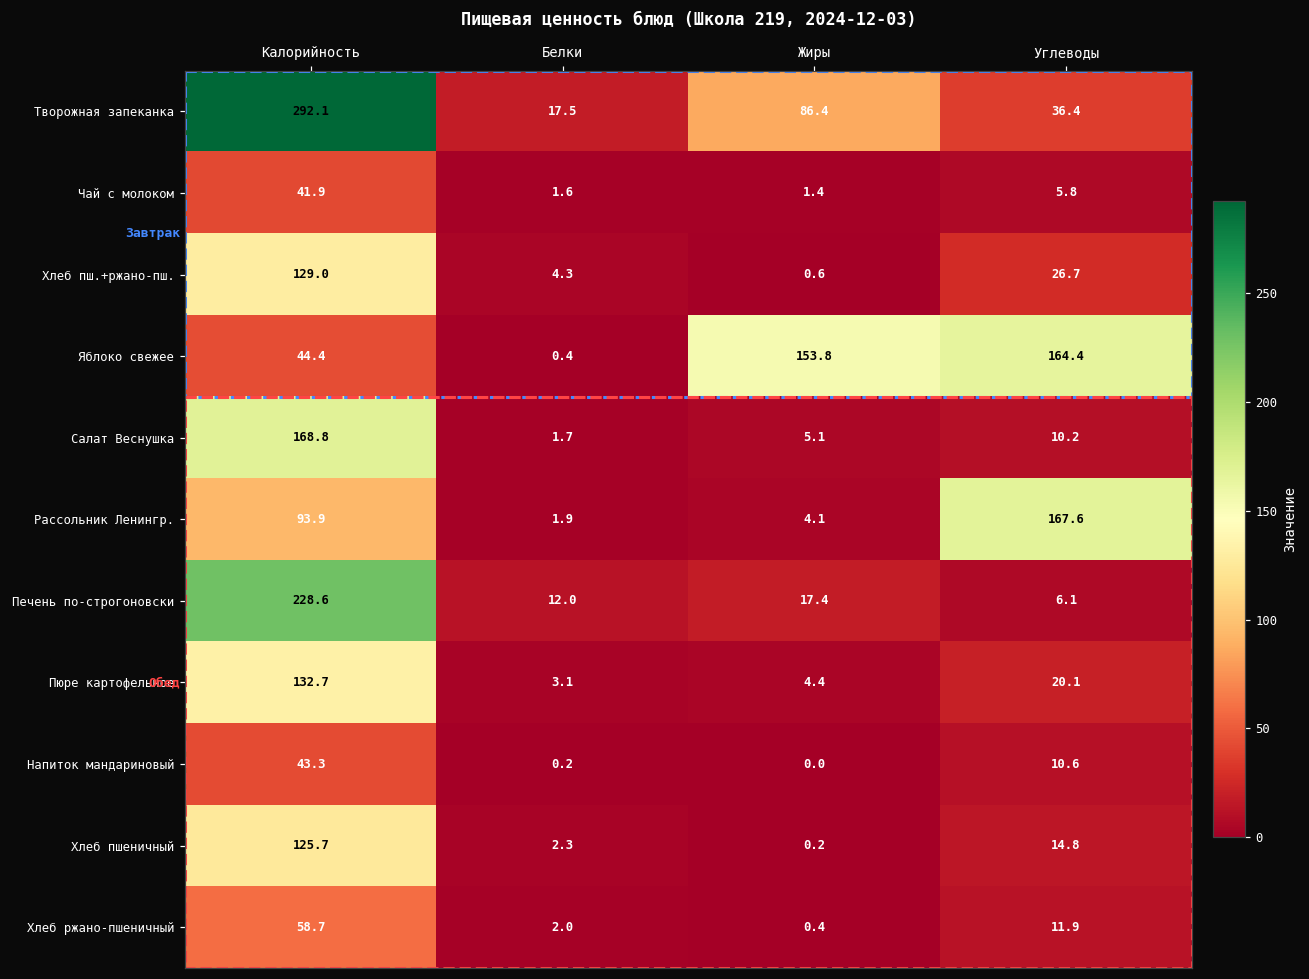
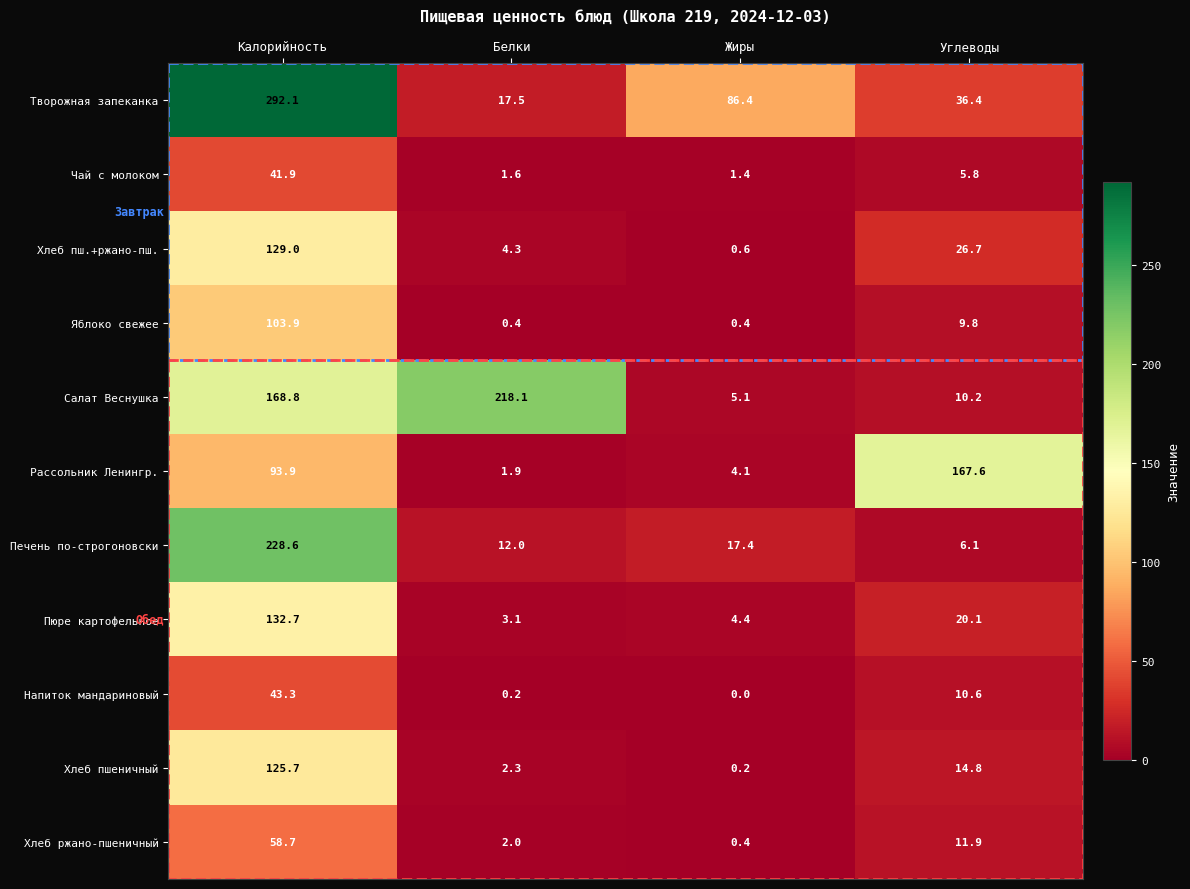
  {
    "Творожная запеканка": {
      "Калорийность": 292.1,
      "Белки": 17.5,
      "Жиры": 86.4,
      "Углеводы": 36.4
    },
    "Чай с молоком": {
      "Калорийность": 41.9,
      "Белки": 1.6,
      "Жиры": 1.4,
      "Углеводы": 5.8
    },
    "Хлеб пш.+ржано-пш.": {
      "Калорийность": 129.0,
      "Белки": 4.3,
      "Жиры": 0.6,
      "Углеводы": 26.7
    },
    "Яблоко свежее": {
-     "Калорийность": 44.4,
+     "Калорийность": 103.9,
      "Белки": 0.4,
-     "Жиры": 153.8,
-     "Углеводы": 164.4
+     "Жиры": 0.4,
+     "Углеводы": 9.8
    },
    "Салат Веснушка": {
      "Калорийность": 168.8,
-     "Белки": 1.7,
+     "Белки": 218.1,
      "Жиры": 5.1,
      "Углеводы": 10.2
    },
    "Рассольник Ленингр.": {
      "Калорийность": 93.9,
      "Белки": 1.9,
      "Жиры": 4.1,
      "Углеводы": 167.6
    },
    "Печень по-строгоновски": {
      "Калорийность": 228.6,
      "Белки": 12.0,
      "Жиры": 17.4,
      "Углеводы": 6.1
    },
    "Пюре картофельное": {
      "Калорийность": 132.7,
      "Белки": 3.1,
      "Жиры": 4.4,
      "Углеводы": 20.1
    },
    "Напиток мандариновый": {
      "Калорийность": 43.3,
      "Белки": 0.2,
      "Жиры": 0.0,
      "Углеводы": 10.6
    },
    "Хлеб пшеничный": {
      "Калорийность": 125.7,
      "Белки": 2.3,
      "Жиры": 0.2,
      "Углеводы": 14.8
    },
    "Хлеб ржано-пшеничный": {
      "Калорийность": 58.7,
      "Белки": 2.0,
      "Жиры": 0.4,
      "Углеводы": 11.9
    }
  }
